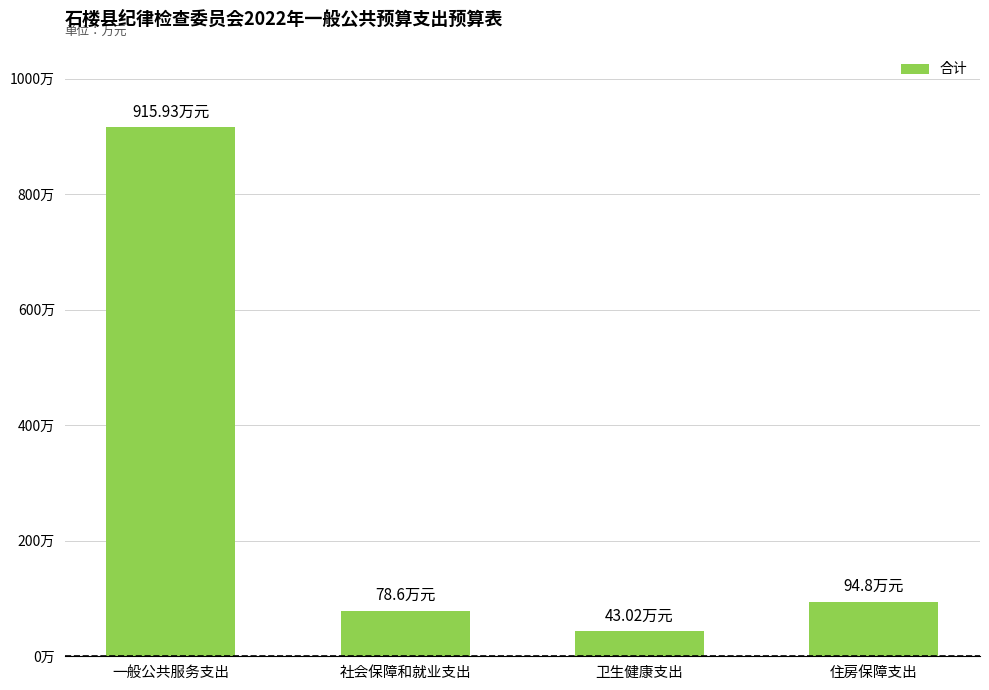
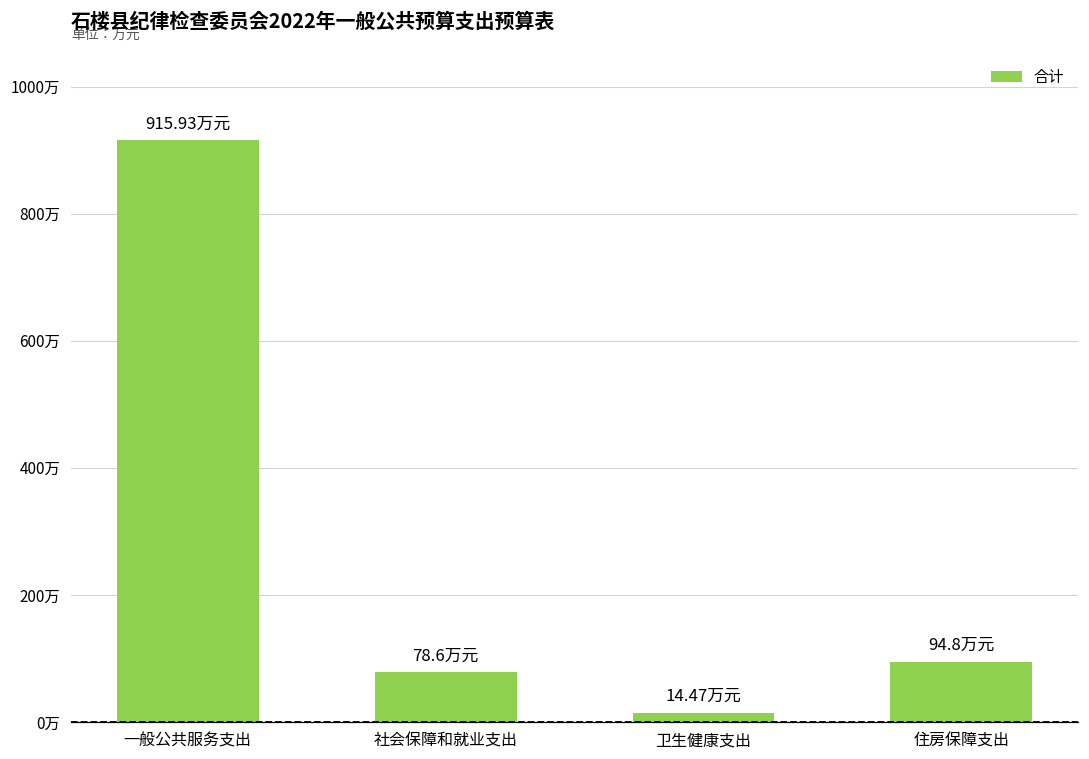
  {
    "一般公共服务支出": 915.93,
    "社会保障和就业支出": 78.6,
-   "卫生健康支出": 43.02,
+   "卫生健康支出": 14.47,
    "住房保障支出": 94.8
  }
